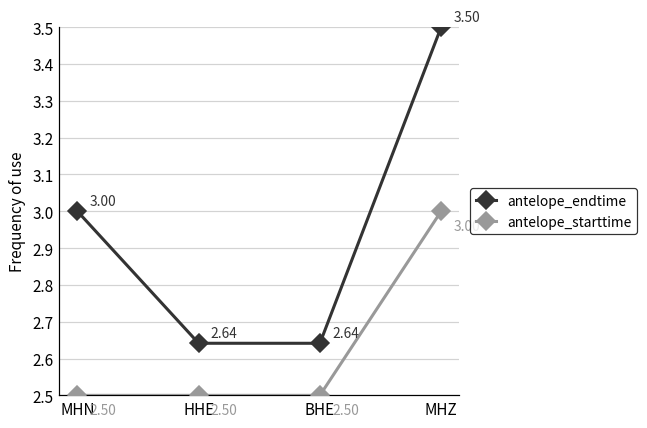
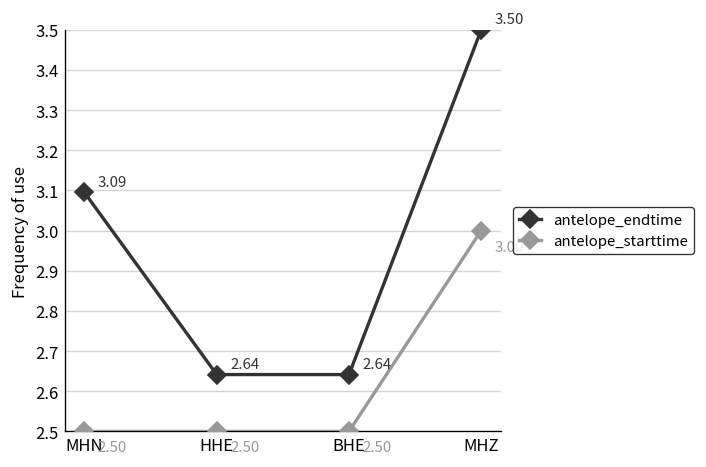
  {
    "antelope_endtime": {
-     "MHN": 3.00,
+     "MHN": 3.09,
      "HHE": 2.64,
      "BHE": 2.64,
      "MHZ": 3.50
    },
    "antelope_starttime": {
      "MHN": 2.50,
      "HHE": 2.50,
      "BHE": 2.50
    }
  }
